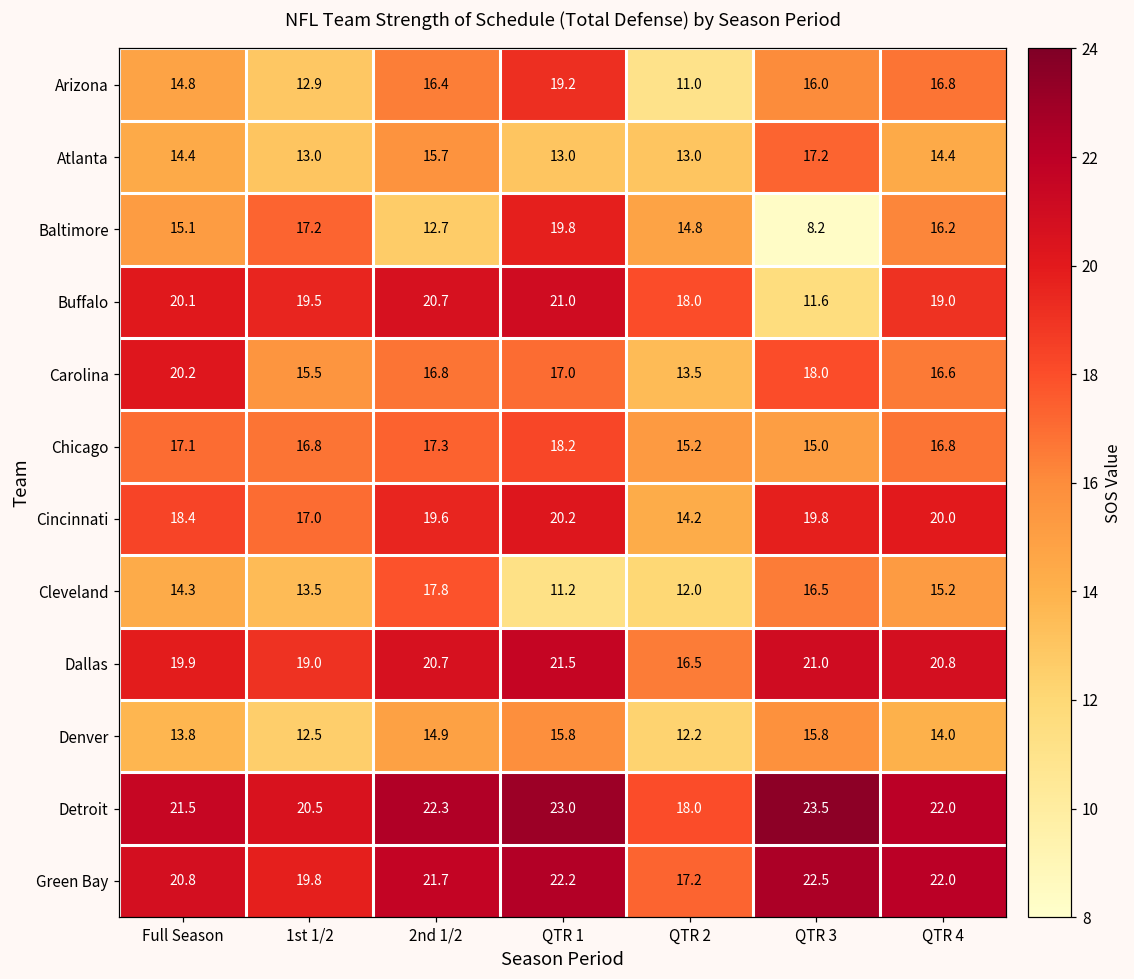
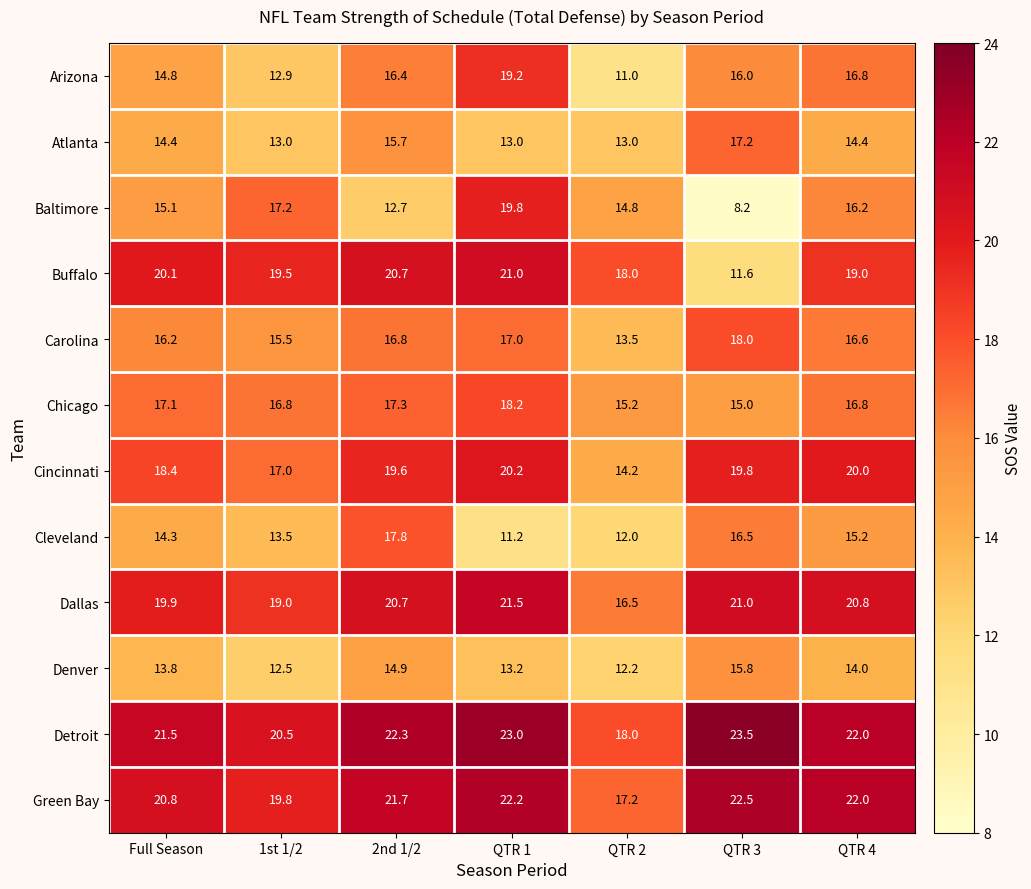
  {
    "Arizona": {
      "Full Season": 14.8,
      "1st 1/2": 12.9,
      "2nd 1/2": 16.4,
      "QTR 1": 19.2,
      "QTR 2": 11.0,
      "QTR 3": 16.0,
      "QTR 4": 16.8
    },
    "Atlanta": {
      "Full Season": 14.4,
      "1st 1/2": 13.0,
      "2nd 1/2": 15.7,
      "QTR 1": 13.0,
      "QTR 2": 13.0,
      "QTR 3": 17.2,
      "QTR 4": 14.4
    },
    "Baltimore": {
      "Full Season": 15.1,
      "1st 1/2": 17.2,
      "2nd 1/2": 12.7,
      "QTR 1": 19.8,
      "QTR 2": 14.8,
      "QTR 3": 8.2,
      "QTR 4": 16.2
    },
    "Buffalo": {
      "Full Season": 20.1,
      "1st 1/2": 19.5,
      "2nd 1/2": 20.7,
      "QTR 1": 21.0,
      "QTR 2": 18.0,
      "QTR 3": 11.6,
      "QTR 4": 19.0
    },
    "Carolina": {
-     "Full Season": 20.2,
+     "Full Season": 16.2,
      "1st 1/2": 15.5,
      "2nd 1/2": 16.8,
      "QTR 1": 17.0,
      "QTR 2": 13.5,
      "QTR 3": 18.0,
      "QTR 4": 16.6
    },
    "Chicago": {
      "Full Season": 17.1,
      "1st 1/2": 16.8,
      "2nd 1/2": 17.3,
      "QTR 1": 18.2,
      "QTR 2": 15.2,
      "QTR 3": 15.0,
      "QTR 4": 16.8
    },
    "Cincinnati": {
      "Full Season": 18.4,
      "1st 1/2": 17.0,
      "2nd 1/2": 19.6,
      "QTR 1": 20.2,
      "QTR 2": 14.2,
      "QTR 3": 19.8,
      "QTR 4": 20.0
    },
    "Cleveland": {
      "Full Season": 14.3,
      "1st 1/2": 13.5,
      "2nd 1/2": 17.8,
      "QTR 1": 11.2,
      "QTR 2": 12.0,
      "QTR 3": 16.5,
      "QTR 4": 15.2
    },
    "Dallas": {
      "Full Season": 19.9,
      "1st 1/2": 19.0,
      "2nd 1/2": 20.7,
      "QTR 1": 21.5,
      "QTR 2": 16.5,
      "QTR 3": 21.0,
      "QTR 4": 20.8
    },
    "Denver": {
      "Full Season": 13.8,
      "1st 1/2": 12.5,
      "2nd 1/2": 14.9,
-     "QTR 1": 15.8,
+     "QTR 1": 13.2,
      "QTR 2": 12.2,
      "QTR 3": 15.8,
      "QTR 4": 14.0
    },
    "Detroit": {
      "Full Season": 21.5,
      "1st 1/2": 20.5,
      "2nd 1/2": 22.3,
      "QTR 1": 23.0,
      "QTR 2": 18.0,
      "QTR 3": 23.5,
      "QTR 4": 22.0
    },
    "Green Bay": {
      "Full Season": 20.8,
      "1st 1/2": 19.8,
      "2nd 1/2": 21.7,
      "QTR 1": 22.2,
      "QTR 2": 17.2,
      "QTR 3": 22.5,
      "QTR 4": 22.0
    }
  }
